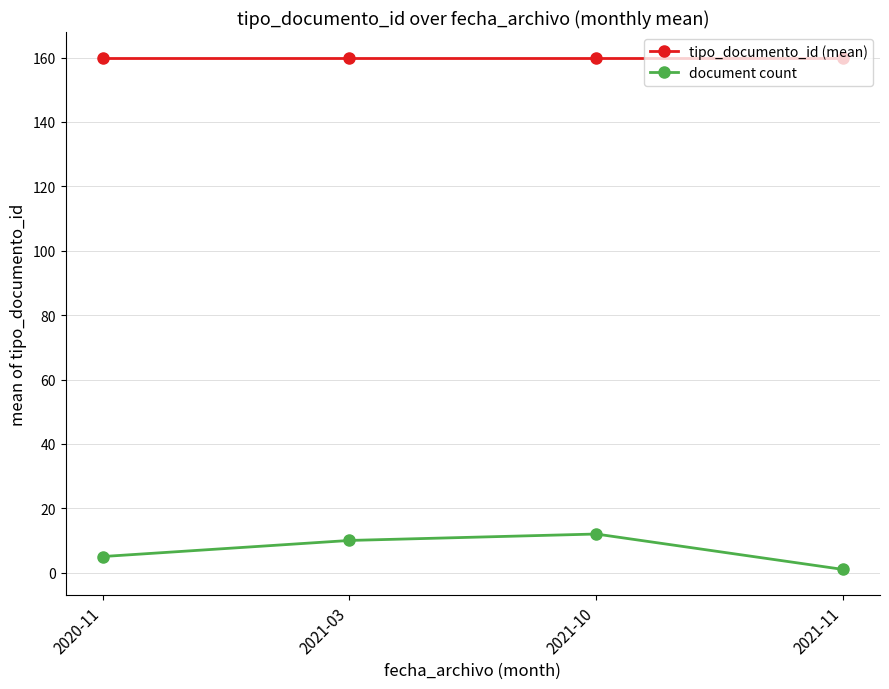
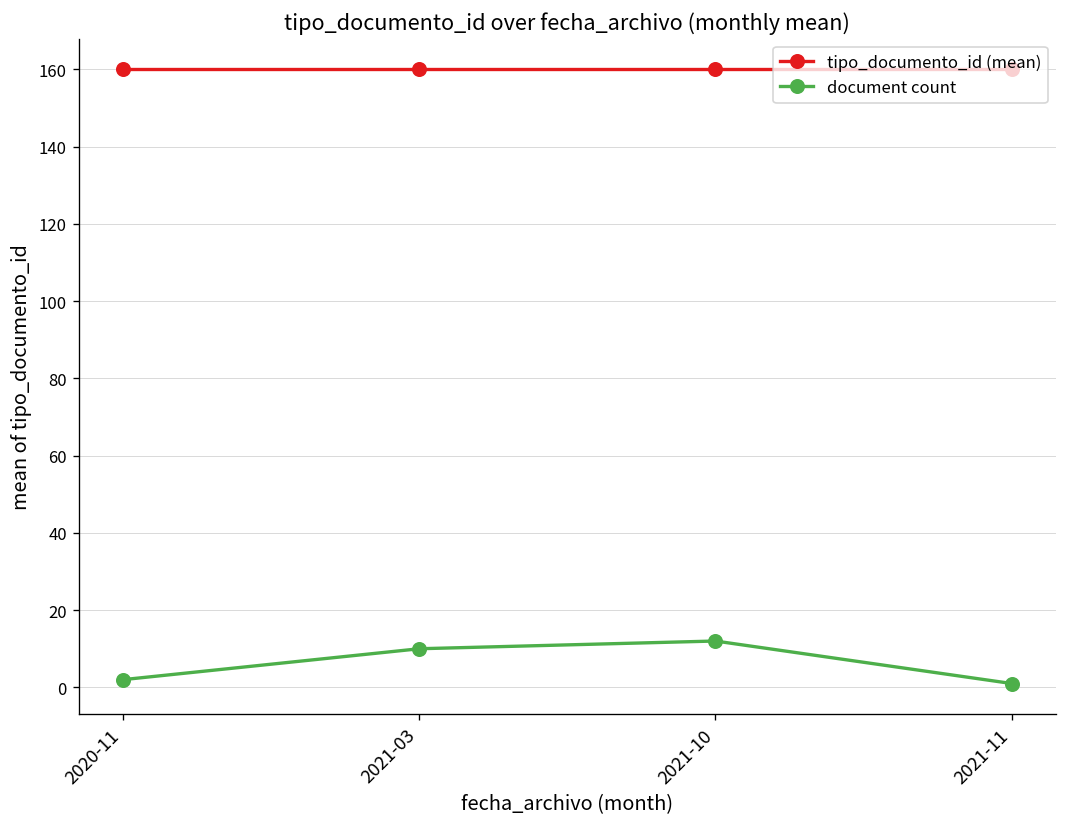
  {
    "tipo_documento_id (mean)": {
      "2020-11": 160,
      "2021-03": 160,
      "2021-10": 160
    },
    "document count": {
-     "2020-11": 5,
+     "2020-11": 2,
      "2021-03": 10,
      "2021-10": 12,
      "2021-11": 1
    }
  }
